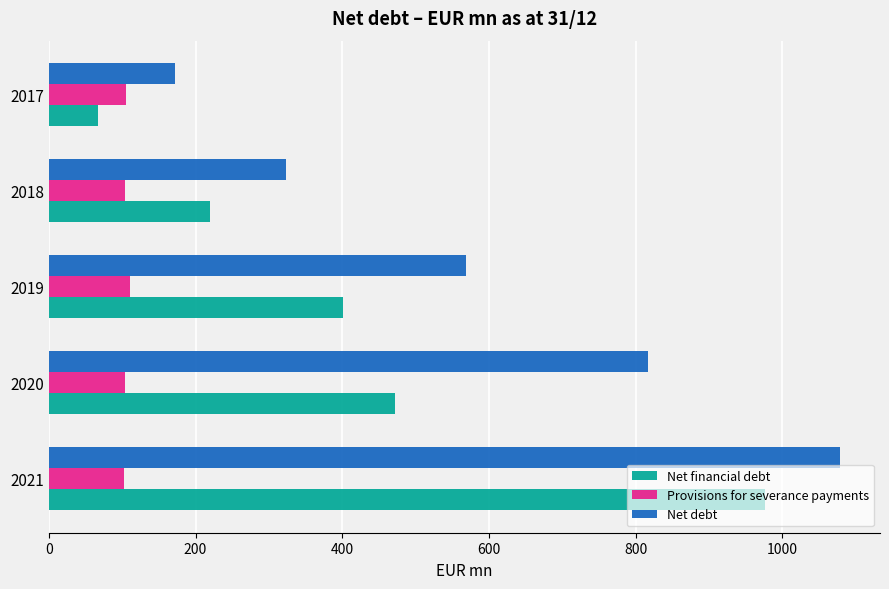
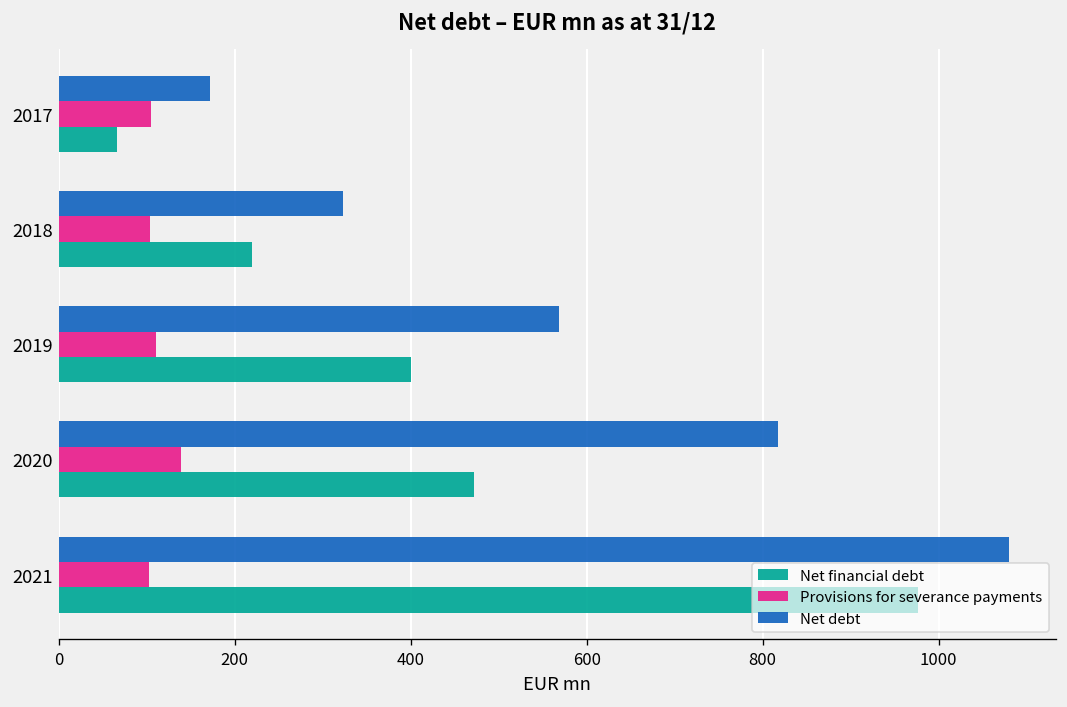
  {
    "Net financial debt": {
      "2017": 70,
      "2018": 220,
      "2019": 400,
      "2020": 470
    },
    "Provisions for severance payments": {
      "2017": 110,
      "2018": 100,
      "2019": 110,
-     "2020": 100,
+     "2020": 140,
      "2021": 100
    },
    "Net debt": {
      "2017": 170,
      "2018": 320,
      "2019": 570,
      "2020": 820,
      "2021": 1080
    }
  }
